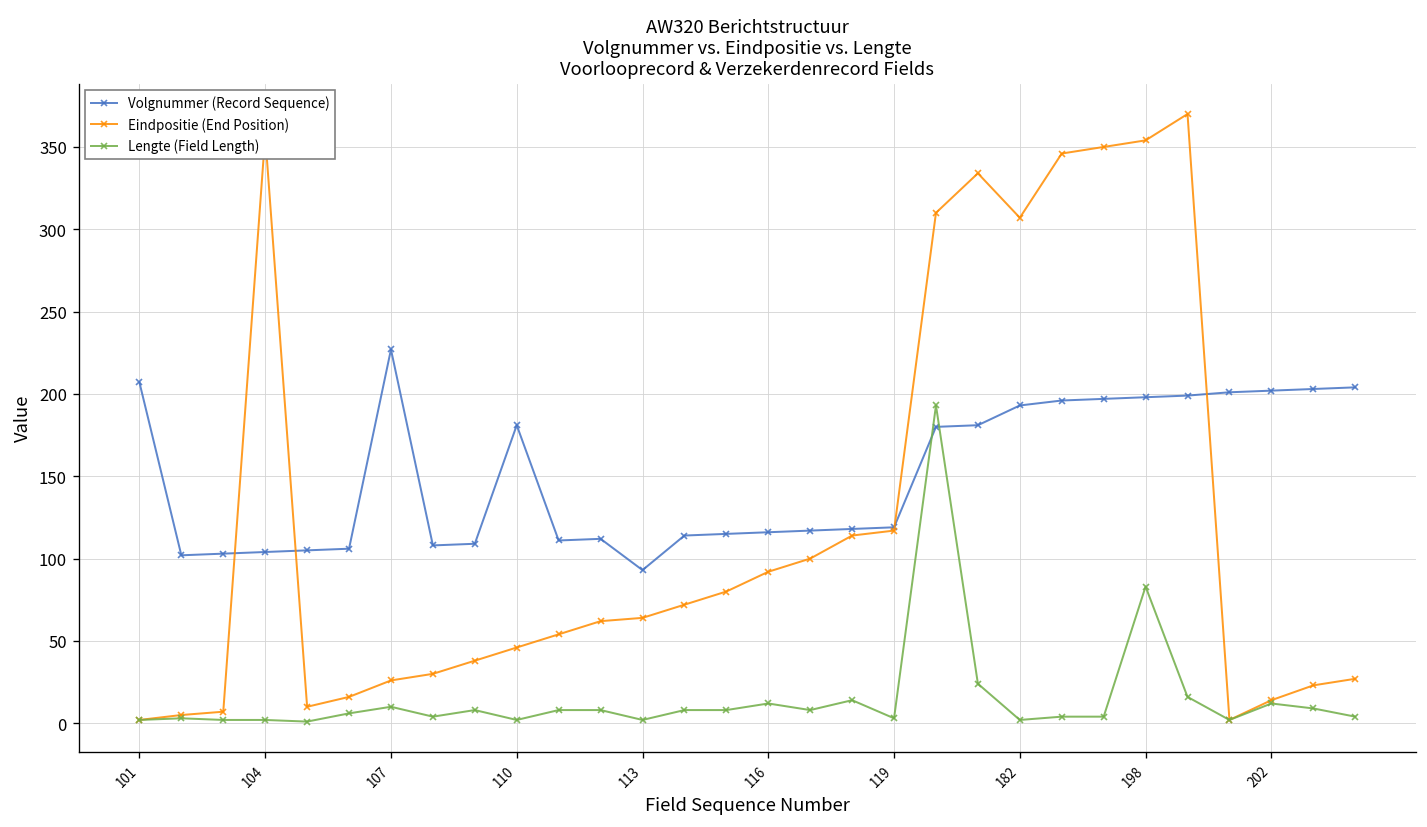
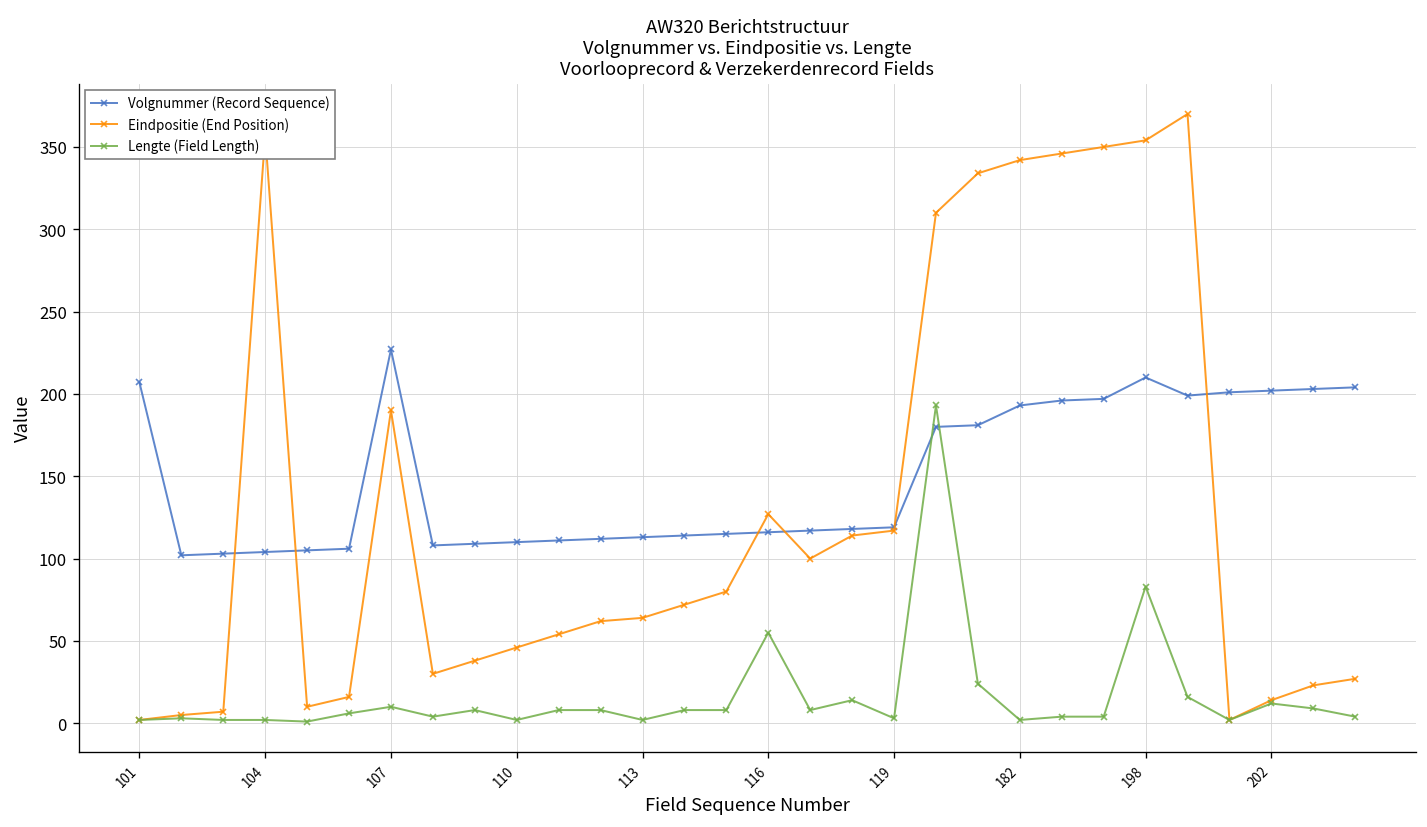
  {
    "Volgnummer (Record Sequence)": {
      "101": 207,
      "104": 104,
      "107": 227,
-     "110": 181,
-     "113": 93,
+     "110": 110,
+     "113": 113,
      "116": 116,
      "119": 119,
      "182": 193,
-     "198": 198,
+     "198": 210,
      "202": 202
    },
    "Eindpositie (End Position)": {
-     "107": 26,
+     "107": 190,
      "110": 46,
      "113": 64,
-     "116": 92,
+     "116": 127,
      "119": 117,
-     "182": 307,
+     "182": 342,
      "198": 354,
      "202": 14
    },
    "Lengte (Field Length)": {
      "104": 2,
      "107": 10,
      "110": 2,
      "113": 2,
-     "116": 12,
+     "116": 55,
      "119": 3,
      "182": 2,
      "198": 83,
      "202": 12
    }
  }
